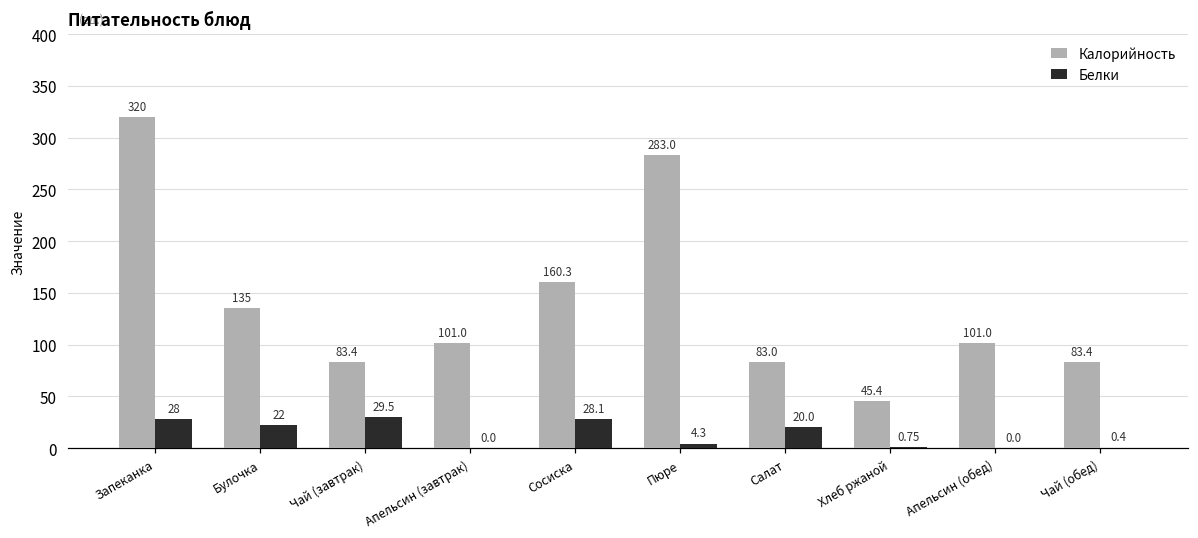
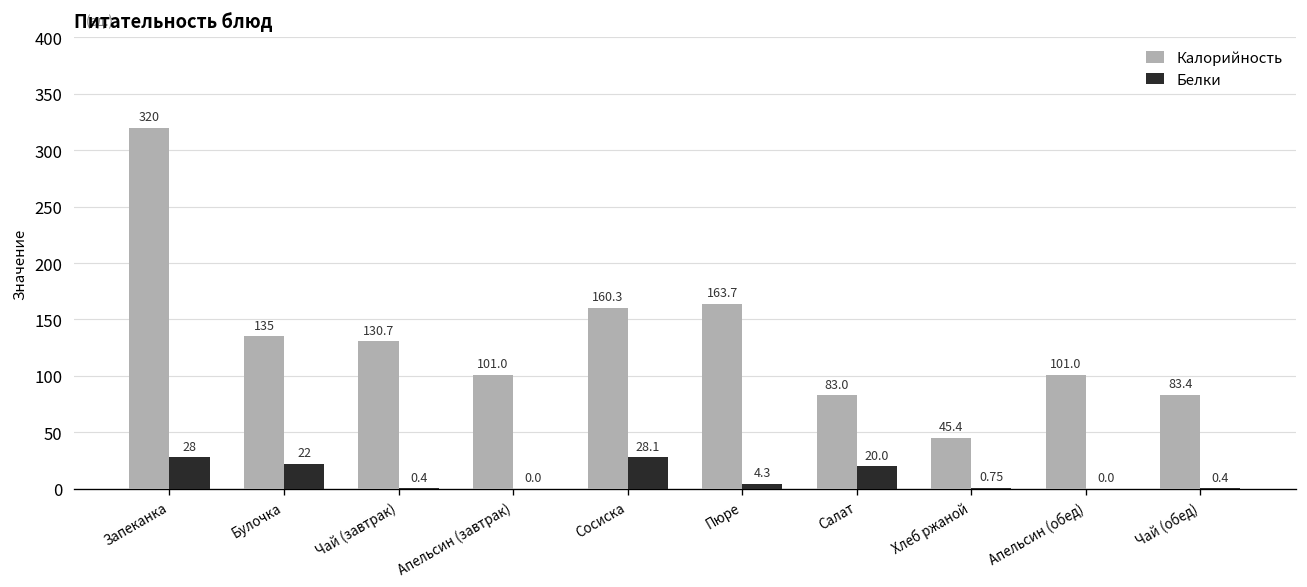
  {
    "Калорийность": {
      "Запеканка": 320,
      "Булочка": 135,
-     "Чай (завтрак)": 83.4,
+     "Чай (завтрак)": 130.7,
      "Апельсин (завтрак)": 101.0,
      "Сосиска": 160.3,
-     "Пюре": 283.0,
+     "Пюре": 163.7,
      "Салат": 83.0,
      "Хлеб ржаной": 45.4,
      "Апельсин (обед)": 101.0,
      "Чай (обед)": 83.4
    },
    "Белки": {
      "Запеканка": 28,
      "Булочка": 22,
-     "Чай (завтрак)": 29.5,
+     "Чай (завтрак)": 0.4,
      "Апельсин (завтрак)": 0.0,
      "Сосиска": 28.1,
      "Пюре": 4.3,
      "Салат": 20.0,
      "Хлеб ржаной": 0.75,
      "Апельсин (обед)": 0.0,
      "Чай (обед)": 0.4
    }
  }
